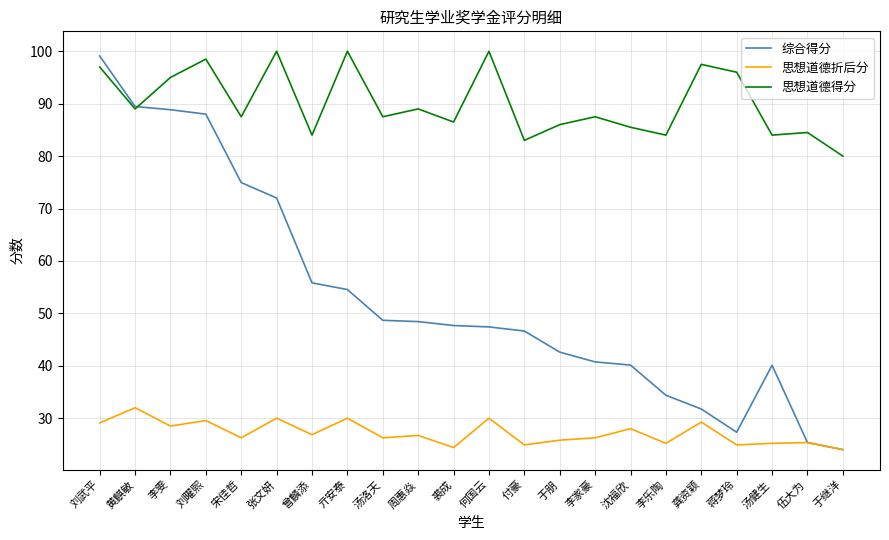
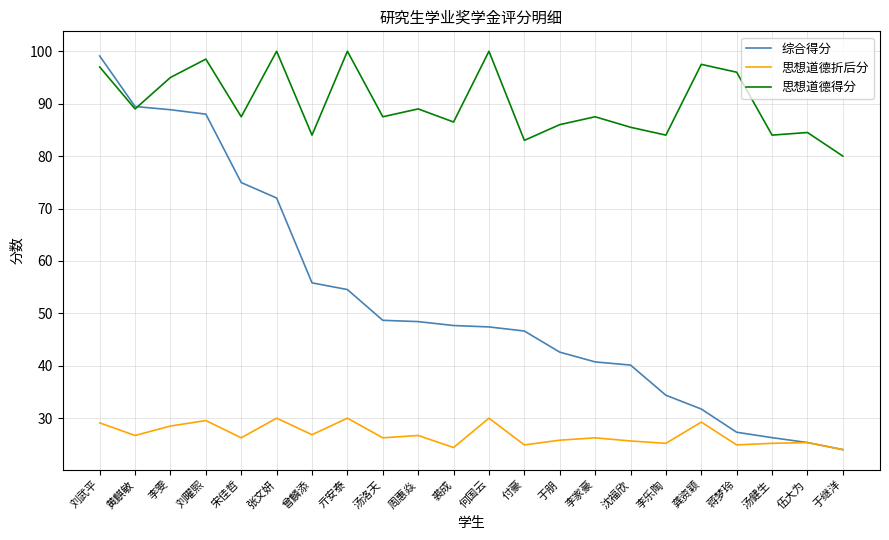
  {
    "综合得分": {
      "刘武平": 99,
      "李雯": 89,
      "刘曜熙": 88,
      "宋佳哲": 75,
      "张文妍": 72,
      "曾麟添": 56,
      "亓安泰": 55,
      "汤洛天": 49,
      "周惠焱": 48,
      "裘成": 48,
      "何国云": 47,
      "付豪": 47,
      "于朋": 43,
      "李家豪": 41,
      "沈福欣": 40,
      "李乐陶": 34,
      "龚资颖": 32,
      "蒋梦玲": 27,
-     "汤健生": 40
+     "汤健生": 26
    },
    "思想道德折后分": {
      "刘武平": 29,
-     "黄麒敏": 32,
+     "黄麒敏": 27,
      "李雯": 29,
      "刘曜熙": 30,
      "宋佳哲": 26,
      "张文妍": 30,
      "曾麟添": 27,
      "亓安泰": 30,
      "汤洛天": 26,
      "周惠焱": 27,
      "裘成": 24,
      "何国云": 30,
      "付豪": 25,
      "于朋": 26,
      "李家豪": 26,
-     "沈福欣": 28,
+     "沈福欣": 26,
      "李乐陶": 25,
      "龚资颖": 29,
      "蒋梦玲": 25,
      "汤健生": 25
    },
    "思想道德得分": {
      "刘武平": 97,
      "李雯": 95,
      "刘曜熙": 99,
      "宋佳哲": 88,
      "张文妍": 100,
      "曾麟添": 84,
      "亓安泰": 100,
      "汤洛天": 88,
      "周惠焱": 89,
      "裘成": 87,
      "何国云": 100,
      "付豪": 83,
      "于朋": 86,
      "李家豪": 88,
      "沈福欣": 86,
      "李乐陶": 84,
      "龚资颖": 98,
      "蒋梦玲": 96,
      "汤健生": 84,
      "伍大为": 85,
      "于继洋": 80
    }
  }
